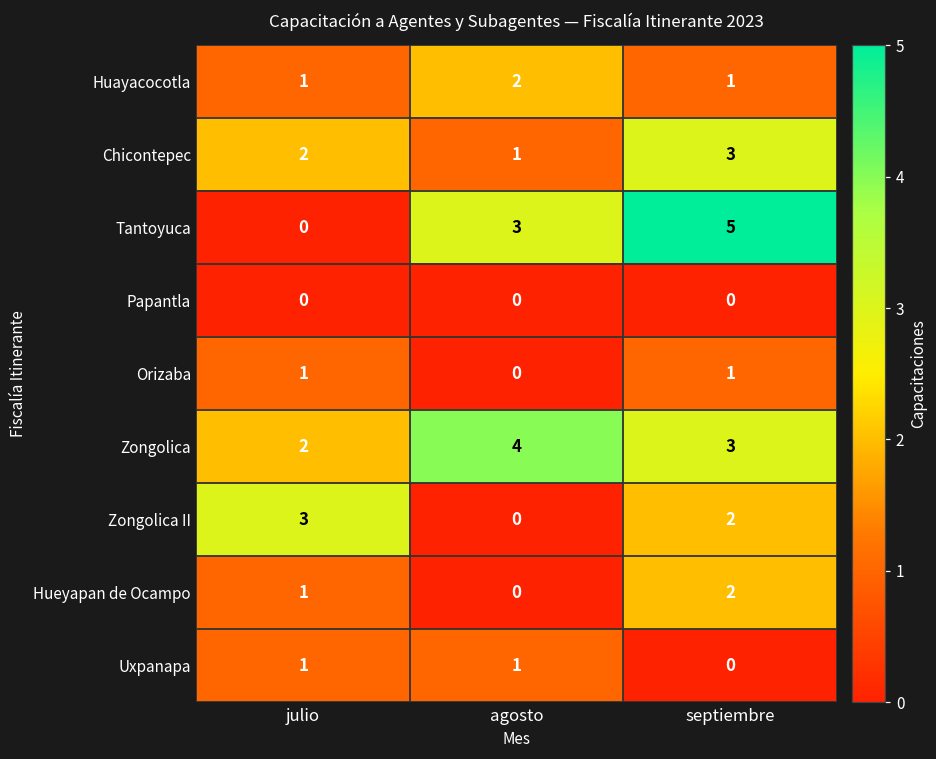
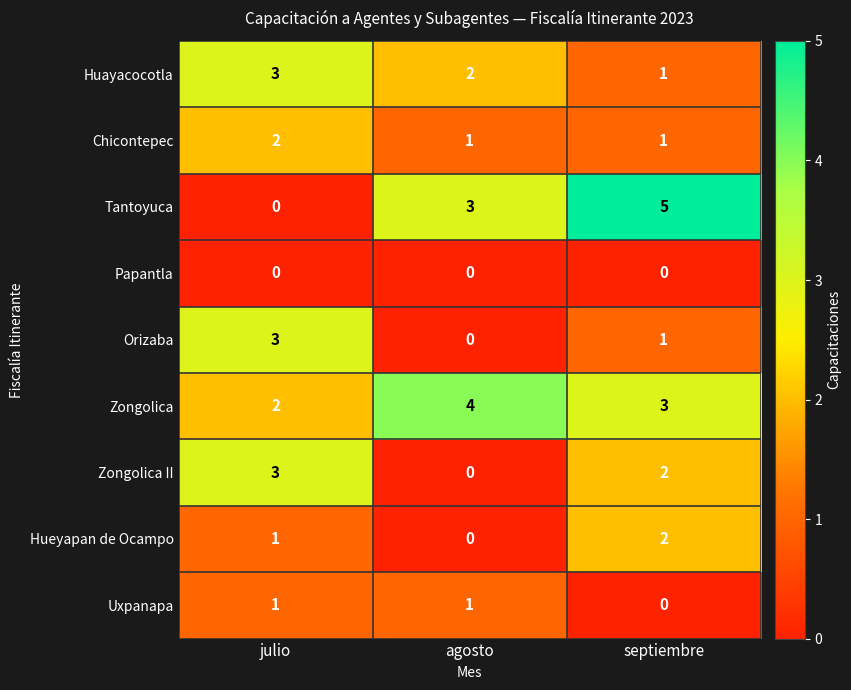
  {
    "Huayacocotla": {
-     "julio": 1,
+     "julio": 3,
      "agosto": 2,
      "septiembre": 1
    },
    "Chicontepec": {
      "julio": 2,
      "agosto": 1,
-     "septiembre": 3
+     "septiembre": 1
    },
    "Tantoyuca": {
      "julio": 0,
      "agosto": 3,
      "septiembre": 5
    },
    "Papantla": {
      "julio": 0,
      "agosto": 0,
      "septiembre": 0
    },
    "Orizaba": {
-     "julio": 1,
+     "julio": 3,
      "agosto": 0,
      "septiembre": 1
    },
    "Zongolica": {
      "julio": 2,
      "agosto": 4,
      "septiembre": 3
    },
    "Zongolica II": {
      "julio": 3,
      "agosto": 0,
      "septiembre": 2
    },
    "Hueyapan de Ocampo": {
      "julio": 1,
      "agosto": 0,
      "septiembre": 2
    },
    "Uxpanapa": {
      "julio": 1,
      "agosto": 1,
      "septiembre": 0
    }
  }
